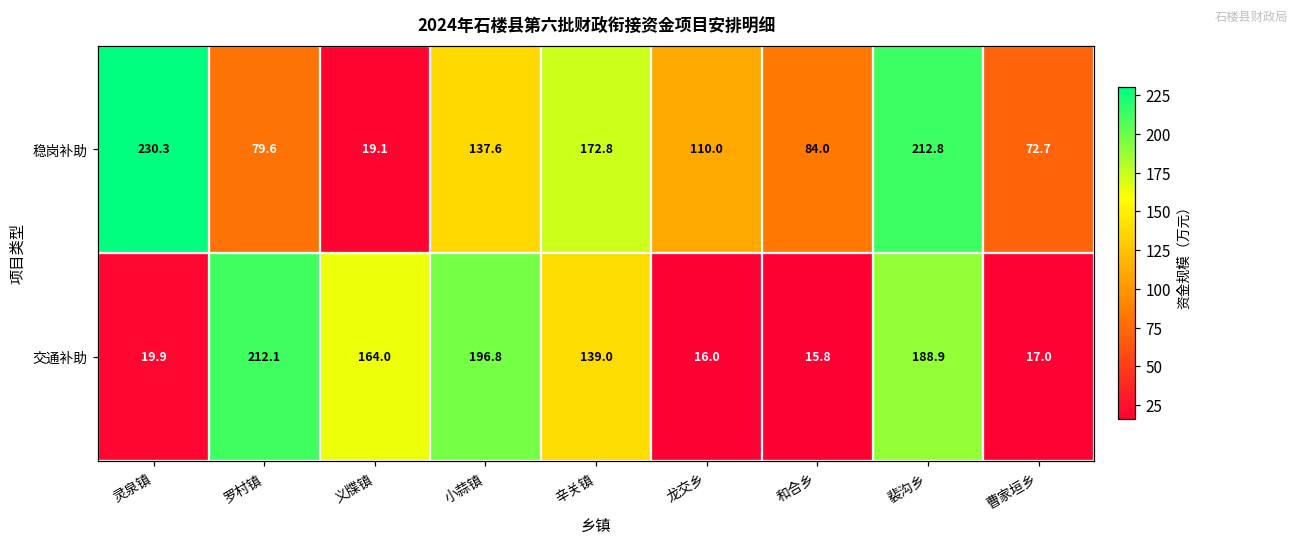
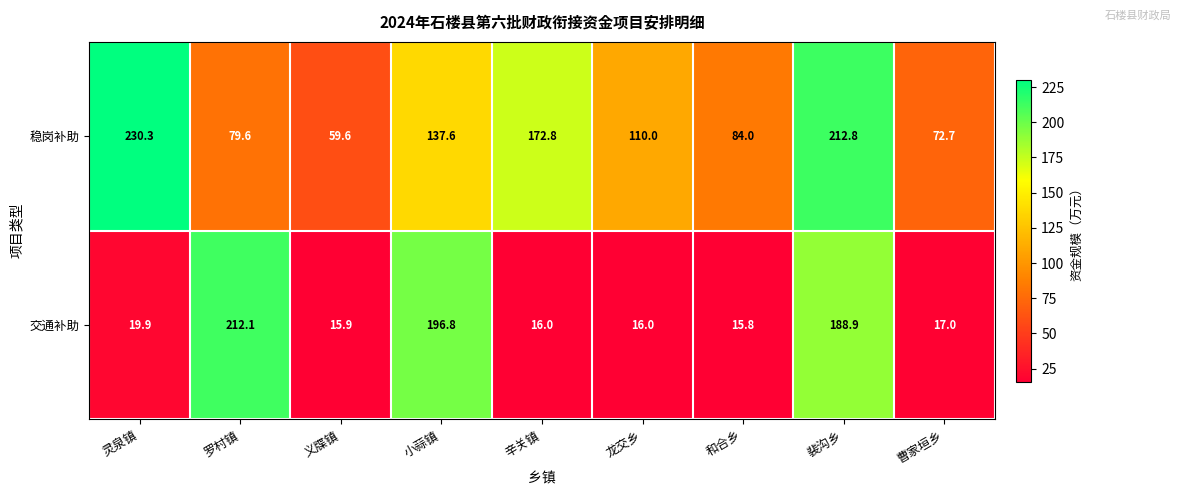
  {
    "稳岗补助": {
      "灵泉镇": 230.3,
      "罗村镇": 79.6,
-     "义牒镇": 19.1,
+     "义牒镇": 59.6,
      "小蒜镇": 137.6,
      "辛关镇": 172.8,
      "龙交乡": 110.0,
      "和合乡": 84.0,
      "裴沟乡": 212.8,
      "曹家垣乡": 72.7
    },
    "交通补助": {
      "灵泉镇": 19.9,
      "罗村镇": 212.1,
-     "义牒镇": 164.0,
+     "义牒镇": 15.9,
      "小蒜镇": 196.8,
-     "辛关镇": 139.0,
+     "辛关镇": 16.0,
      "龙交乡": 16.0,
      "和合乡": 15.8,
      "裴沟乡": 188.9,
      "曹家垣乡": 17.0
    }
  }
